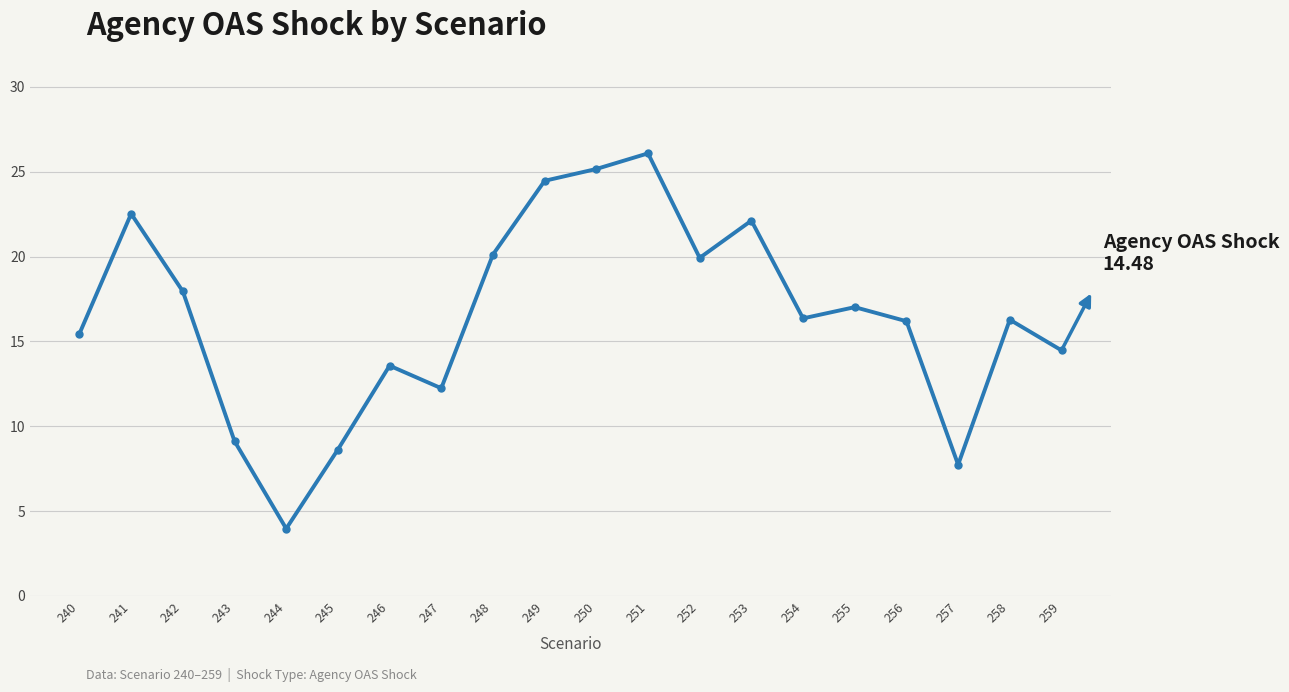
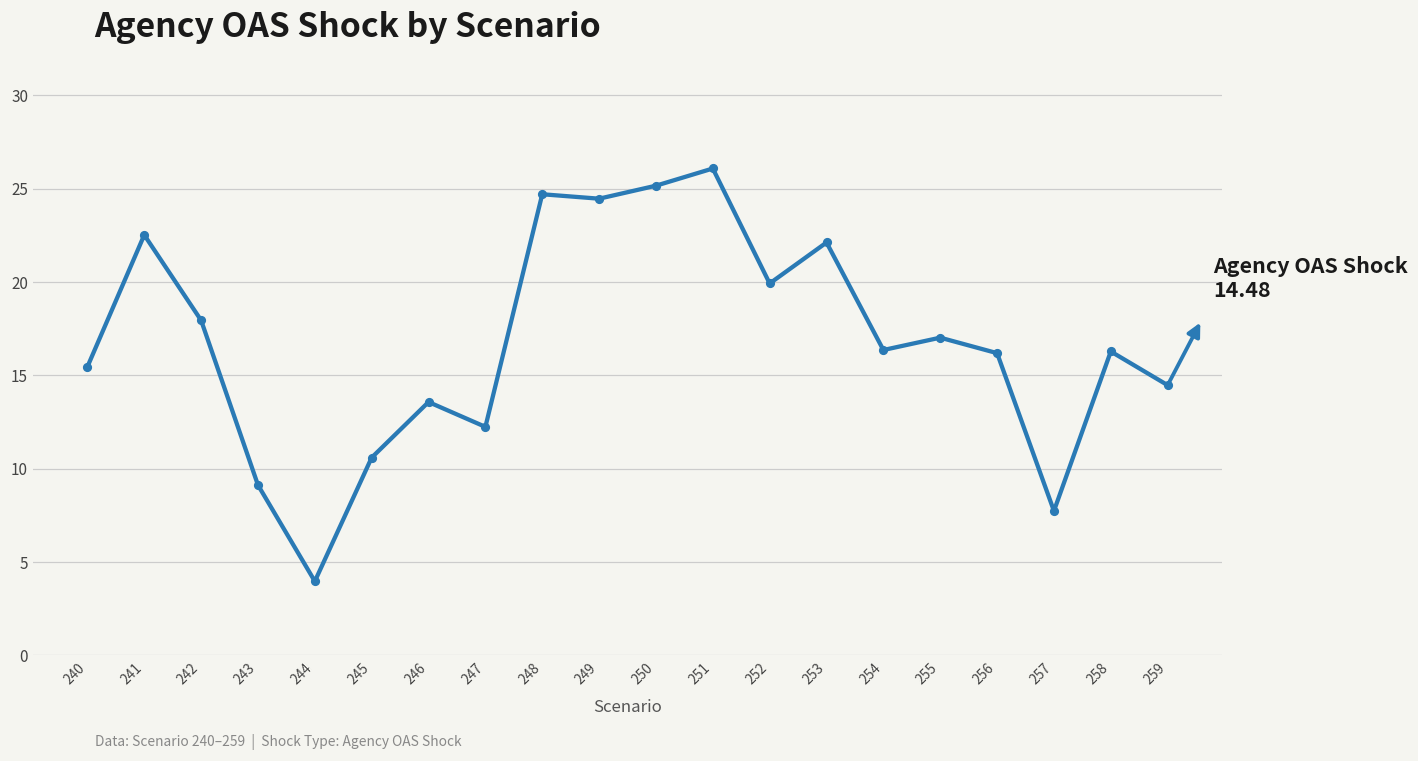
  {
    "240": 15.5,
    "241": 22.5,
    "242": 18.0,
    "243": 9.1,
    "244": 4.0,
-   "245": 8.6,
+   "245": 10.6,
    "246": 13.6,
    "247": 12.2,
-   "248": 20.1,
+   "248": 24.7,
    "249": 24.5,
    "250": 25.2,
    "251": 26.1,
    "252": 19.9,
    "253": 22.1,
    "254": 16.4,
    "255": 17.0,
    "256": 16.2,
    "257": 7.7,
    "258": 16.3,
    "259": 14.5
  }
